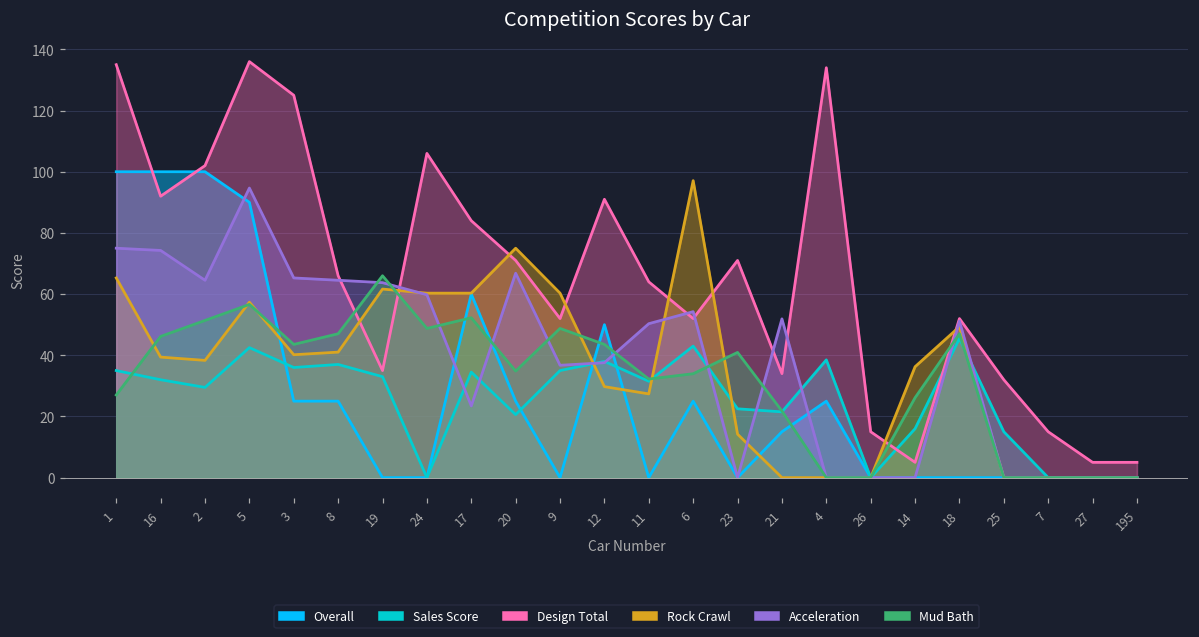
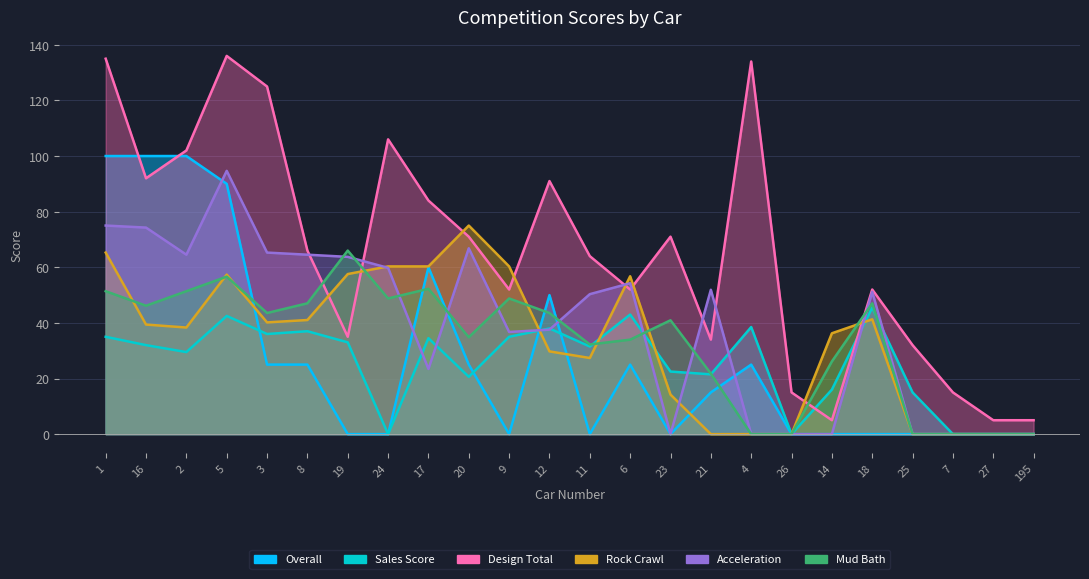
  {
    "Design Total": {
      "1": 135,
      "16": 92,
      "2": 102,
      "5": 136,
      "3": 125,
      "8": 66,
      "19": 35,
      "24": 106,
      "17": 84,
      "20": 71,
      "9": 52,
      "12": 91,
      "11": 64,
      "6": 52,
      "23": 71,
      "21": 34,
      "4": 134,
      "26": 15,
      "14": 5,
      "25": 32,
      "7": 15,
      "27": 5,
      "195": 5
    },
    "Rock Crawl": {
      "1": 65,
      "16": 39,
      "2": 38,
      "3": 40,
      "8": 41,
-     "19": 62,
+     "19": 58,
      "20": 75,
      "9": 60,
      "12": 30,
      "11": 27,
-     "6": 97,
+     "6": 57,
      "23": 14,
      "21": 0,
      "14": 36,
-     "18": 49
+     "18": 41
    },
    "Acceleration": {
      "1": 75,
      "16": 74,
      "2": 65,
      "5": 95,
      "3": 65,
      "8": 65,
      "19": 64,
      "17": 23,
      "20": 67,
      "9": 37,
      "11": 50,
      "6": 54,
      "21": 52
    },
    "Mud Bath": {
-     "1": 27,
+     "1": 51,
      "16": 46,
      "2": 51,
      "3": 44,
      "8": 47,
      "19": 66,
      "24": 49,
      "17": 52,
      "20": 35,
      "9": 49,
      "12": 44,
      "6": 34,
      "23": 41,
      "14": 26,
      "18": 47
    }
  }
